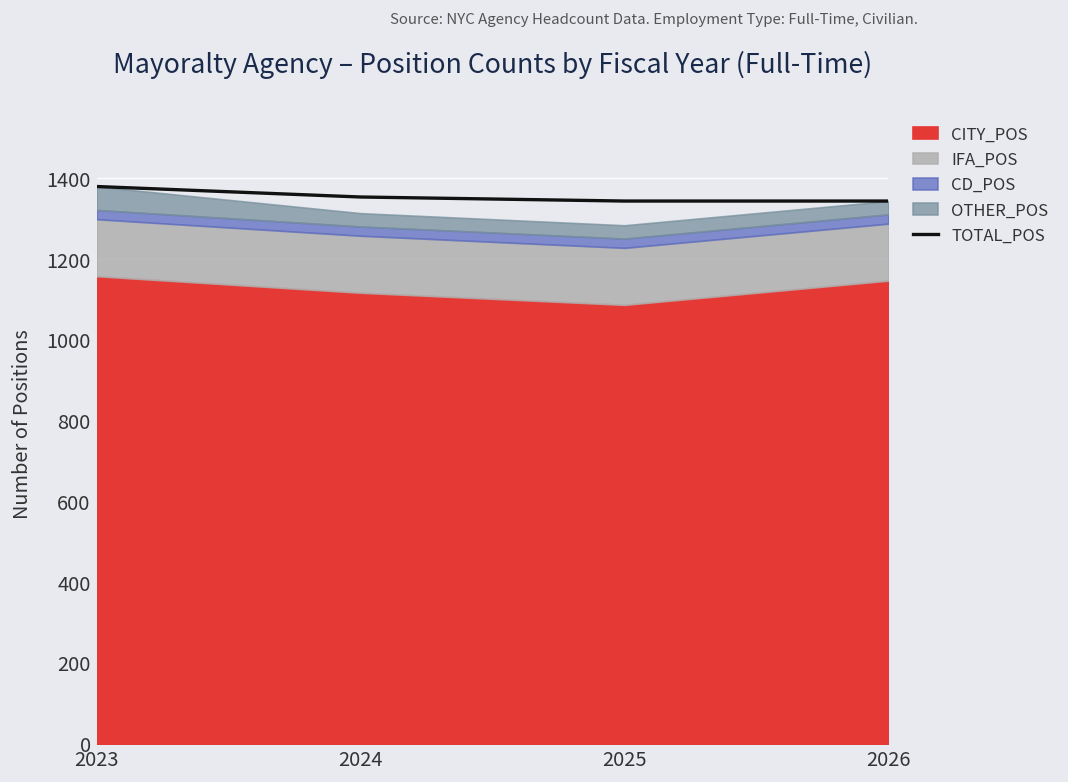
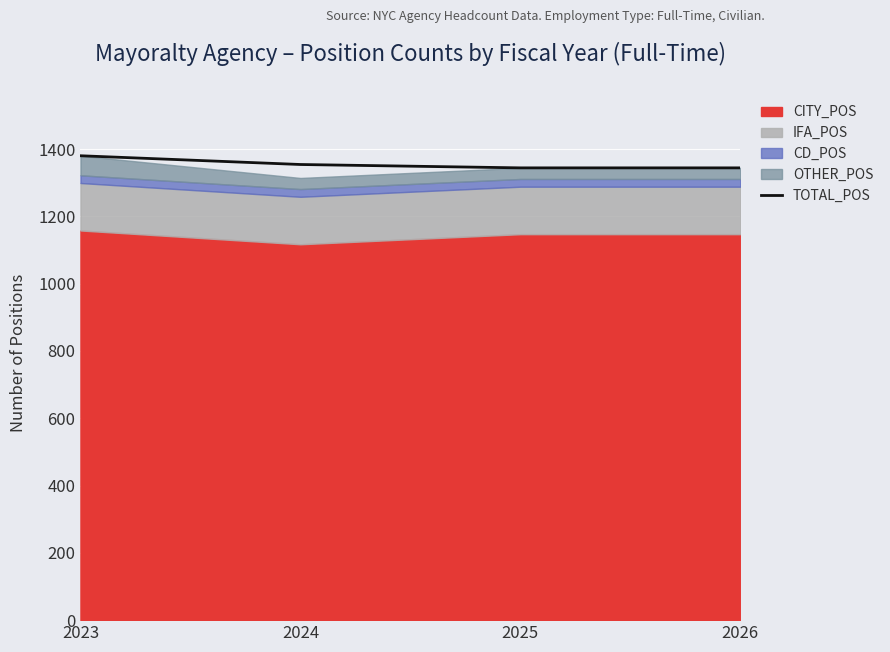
  {
    "CITY_POS": {
      "2023": 1160,
      "2024": 1120,
-     "2025": 1090,
+     "2025": 1150,
      "2026": 1150
    },
    "TOTAL_POS": {
      "2024": 1350
    },
    "IFA_POS": {
      "2023": 140,
      "2024": 140,
      "2025": 140,
      "2026": 140
    }
  }
